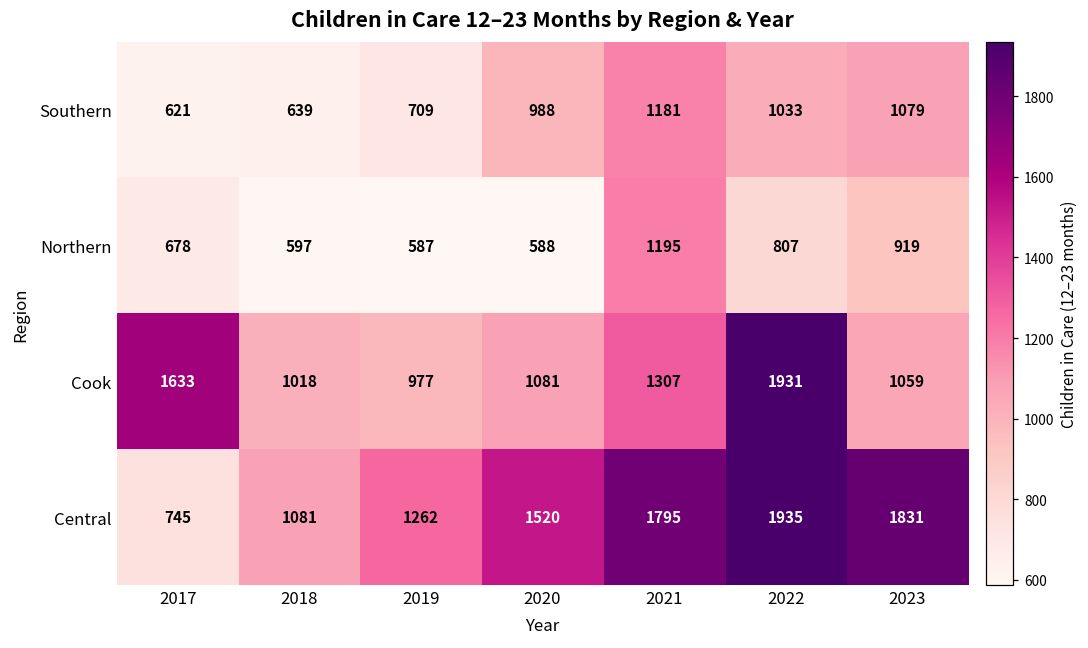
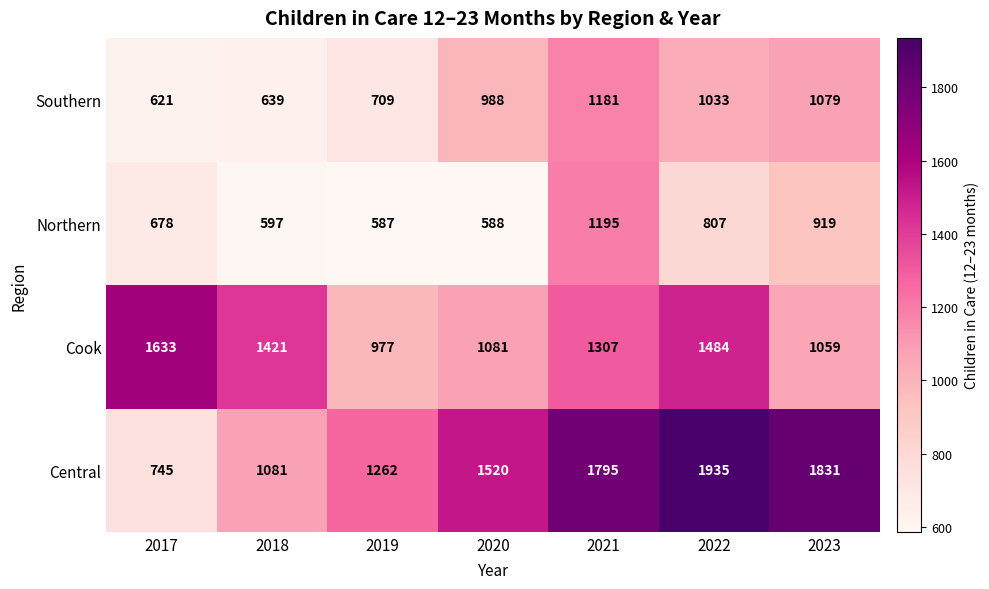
  {
    "Southern": {
      "2017": 621,
      "2018": 639,
      "2019": 709,
      "2020": 988,
      "2021": 1181,
      "2022": 1033,
      "2023": 1079
    },
    "Northern": {
      "2017": 678,
      "2018": 597,
      "2019": 587,
      "2020": 588,
      "2021": 1195,
      "2022": 807,
      "2023": 919
    },
    "Cook": {
      "2017": 1633,
-     "2018": 1018,
+     "2018": 1421,
      "2019": 977,
      "2020": 1081,
      "2021": 1307,
-     "2022": 1931,
+     "2022": 1484,
      "2023": 1059
    },
    "Central": {
      "2017": 745,
      "2018": 1081,
      "2019": 1262,
      "2020": 1520,
      "2021": 1795,
      "2022": 1935,
      "2023": 1831
    }
  }
